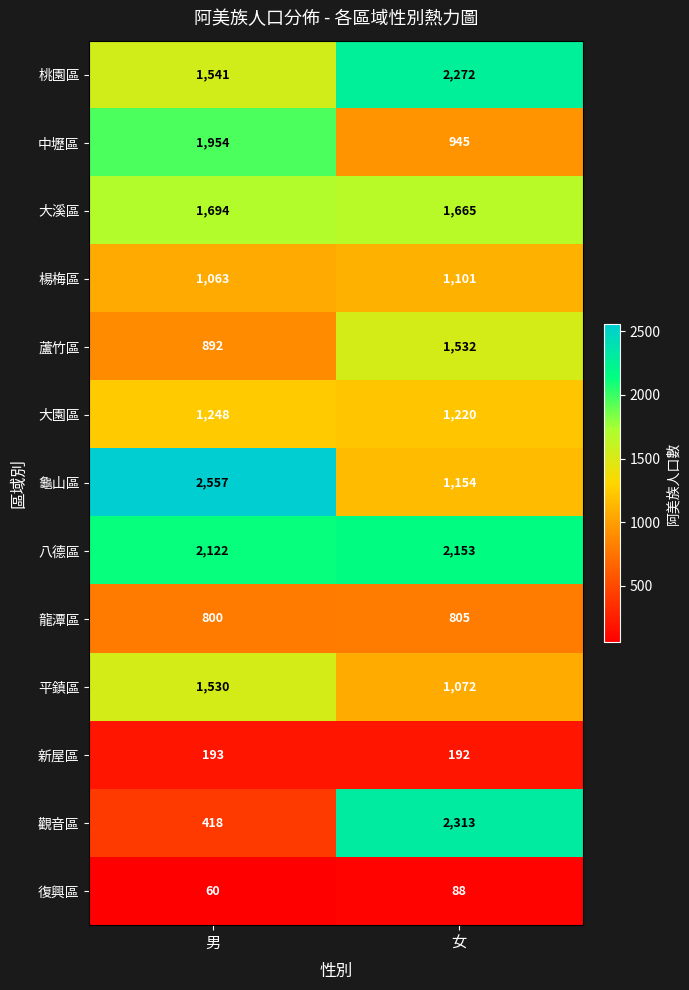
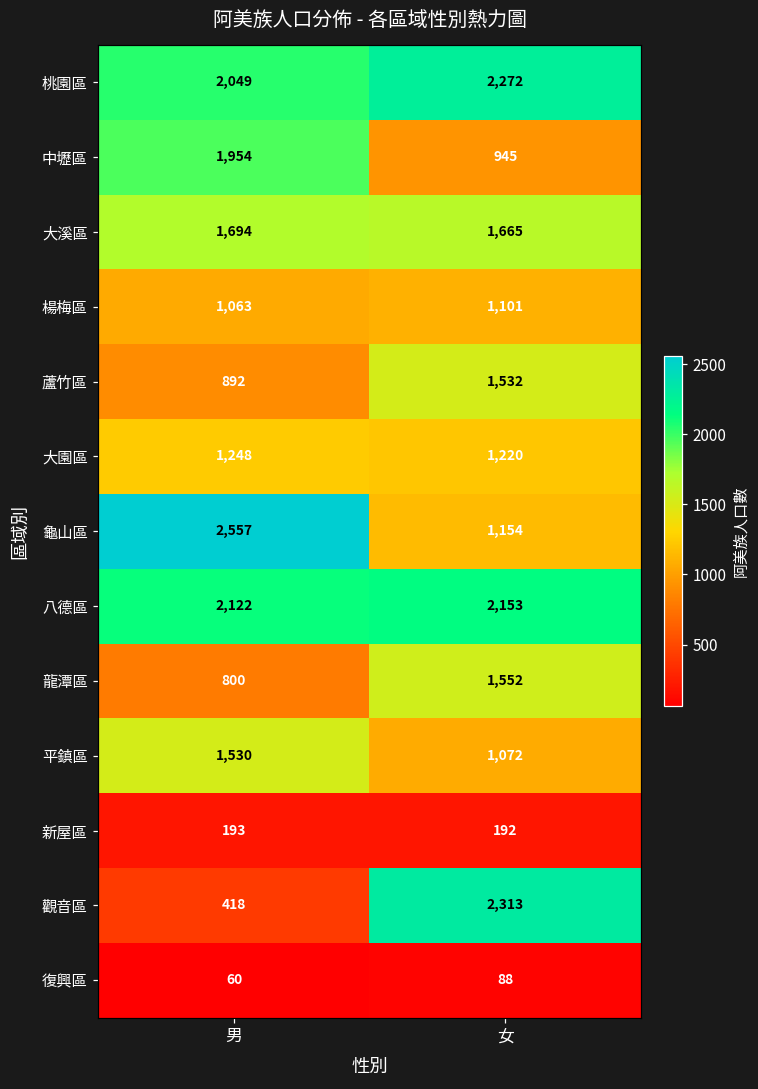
  {
    "桃園區": {
-     "男": "1,541",
+     "男": "2,049",
      "女": "2,272"
    },
    "中壢區": {
      "男": "1,954",
      "女": "945"
    },
    "大溪區": {
      "男": "1,694",
      "女": "1,665"
    },
    "楊梅區": {
      "男": "1,063",
      "女": "1,101"
    },
    "蘆竹區": {
      "男": "892",
      "女": "1,532"
    },
    "大園區": {
      "男": "1,248",
      "女": "1,220"
    },
    "龜山區": {
      "男": "2,557",
      "女": "1,154"
    },
    "八德區": {
      "男": "2,122",
      "女": "2,153"
    },
    "龍潭區": {
      "男": "800",
-     "女": "805"
+     "女": "1,552"
    },
    "平鎮區": {
      "男": "1,530",
      "女": "1,072"
    },
    "新屋區": {
      "男": "193",
      "女": "192"
    },
    "觀音區": {
      "男": "418",
      "女": "2,313"
    },
    "復興區": {
      "男": "60",
      "女": "88"
    }
  }
